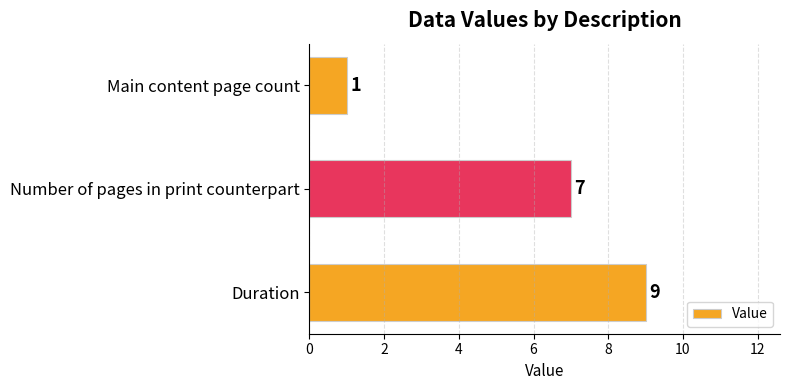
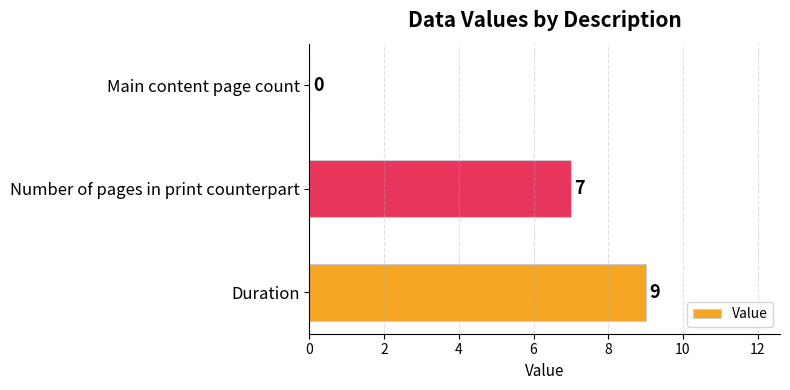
  {
-   "Main content page count": 1,
+   "Main content page count": 0,
    "Number of pages in print counterpart": 7,
    "Duration": 9
  }
